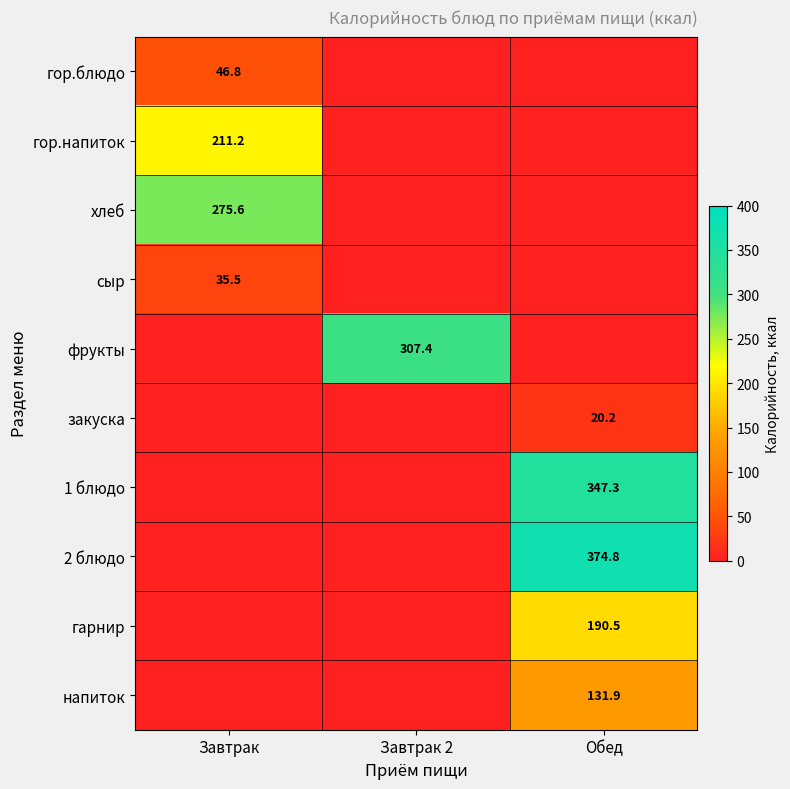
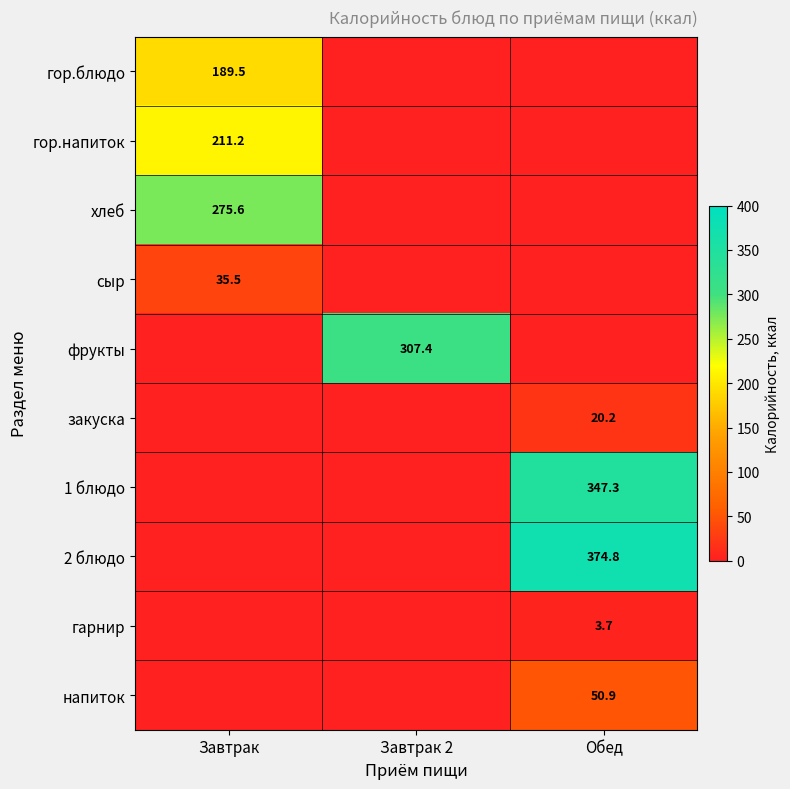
  {
    "гор.блюдо": {
-     "Завтрак": 46.8
+     "Завтрак": 189.5
    },
    "гор.напиток": {
      "Завтрак": 211.2
    },
    "хлеб": {
      "Завтрак": 275.6
    },
    "сыр": {
      "Завтрак": 35.5
    },
    "фрукты": {
      "Завтрак 2": 307.4
    },
    "закуска": {
      "Обед": 20.2
    },
    "1 блюдо": {
      "Обед": 347.3
    },
    "2 блюдо": {
      "Обед": 374.8
    },
    "гарнир": {
-     "Обед": 190.5
+     "Обед": 3.7
    },
    "напиток": {
-     "Обед": 131.9
+     "Обед": 50.9
    }
  }
